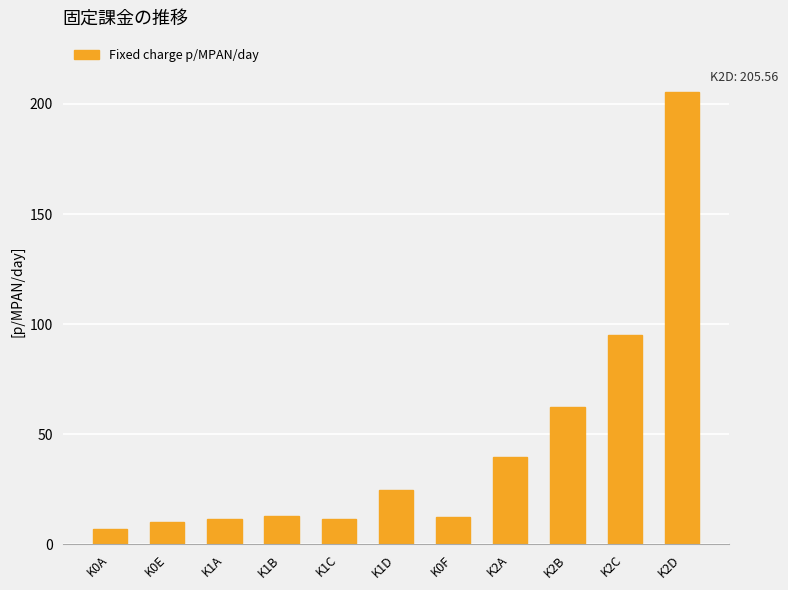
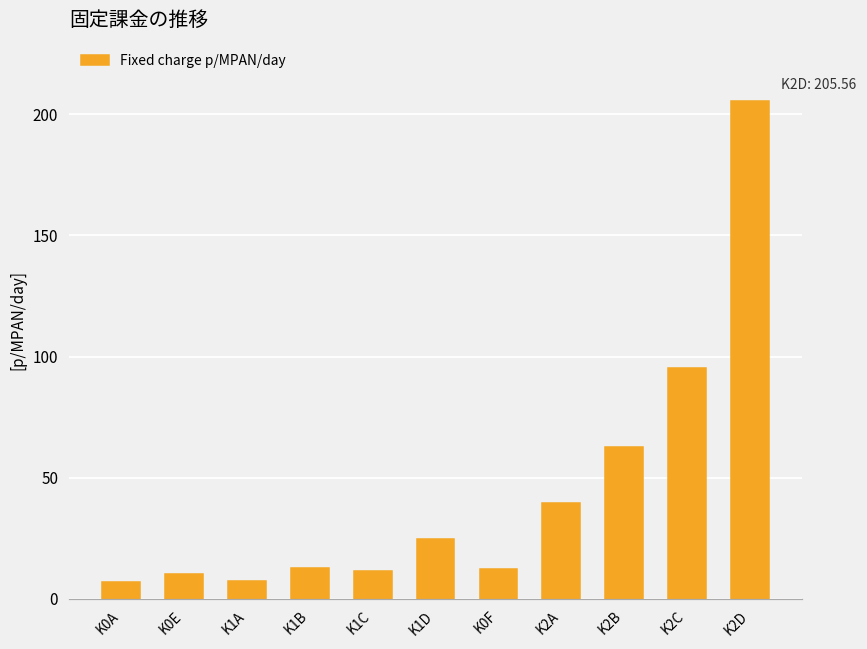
  {
    "K0A": 7,
    "K0E": 10,
-   "K1A": 12,
+   "K1A": 7,
    "K1B": 13,
    "K1C": 11,
    "K1D": 25,
    "K0F": 12,
    "K2A": 39,
    "K2B": 63,
    "K2C": 95,
    "K2D": 206
  }
